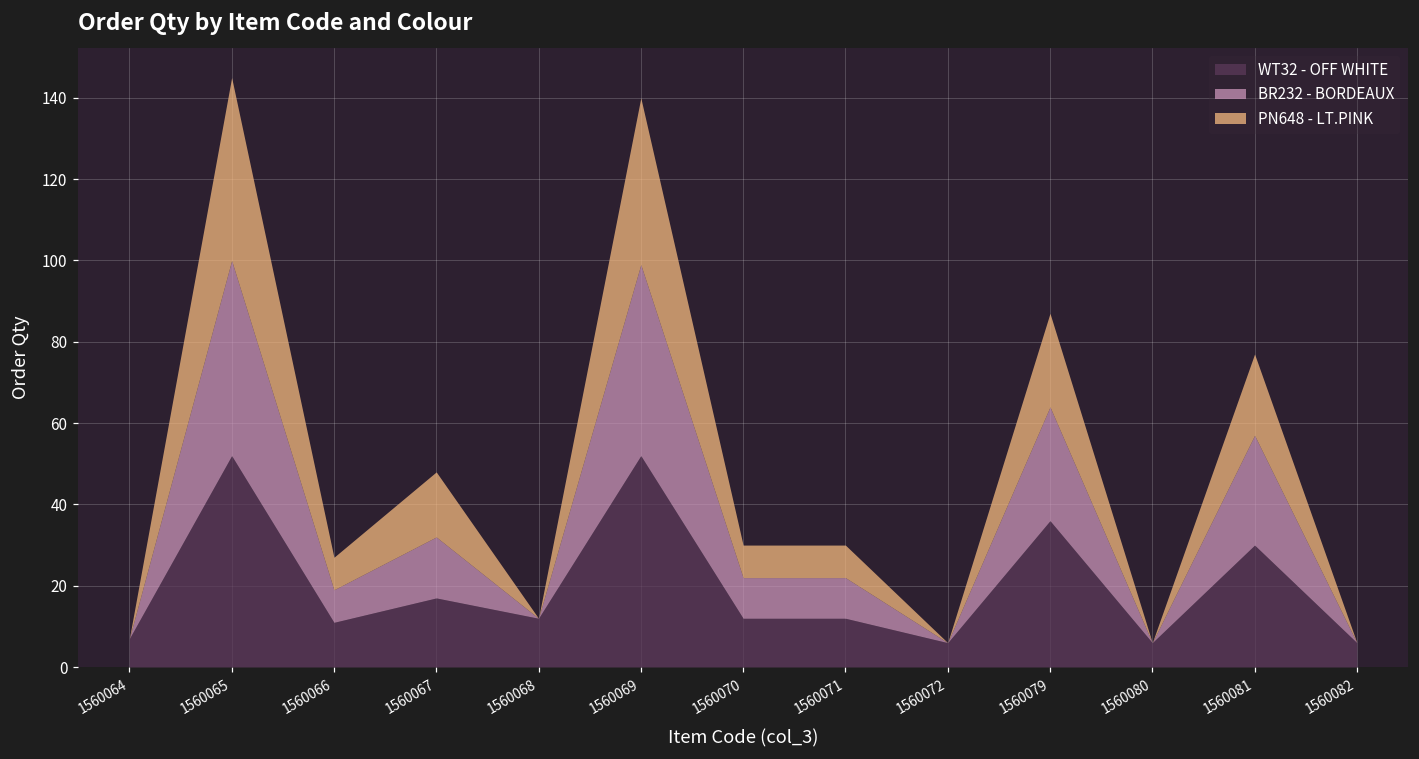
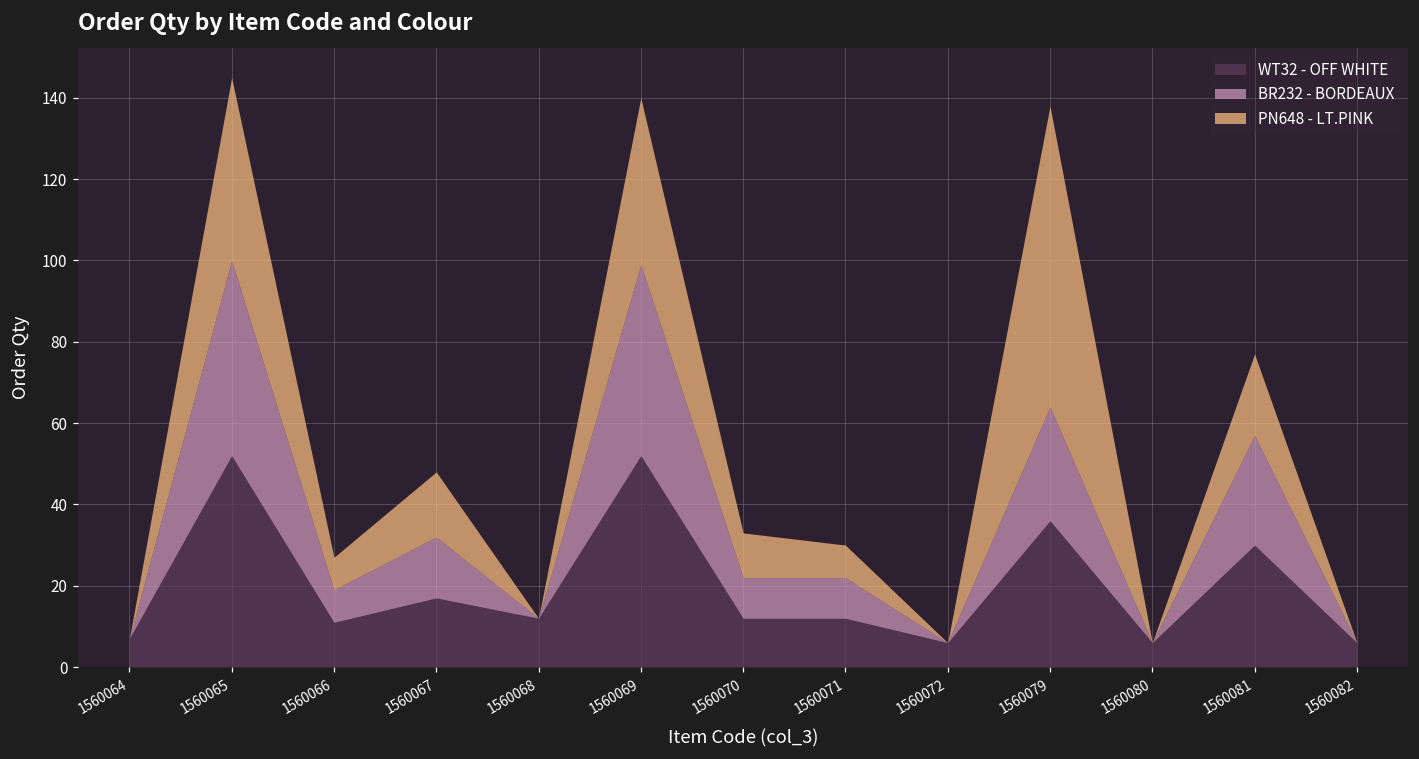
  {
    "WT32 - OFF WHITE": {
      "1560065": 52,
      "1560066": 11,
      "1560067": 17,
      "1560069": 52,
      "1560070": 12,
      "1560071": 12,
      "1560079": 36,
      "1560081": 30
    },
    "BR232 - BORDEAUX": {
      "1560065": 48,
      "1560066": 8,
      "1560067": 15,
      "1560069": 47,
      "1560070": 10,
      "1560071": 10,
      "1560079": 28,
      "1560081": 27
    },
    "PN648 - LT.PINK": {
      "1560065": 45,
      "1560066": 8,
      "1560067": 16,
      "1560069": 41,
-     "1560070": 8,
+     "1560070": 11,
      "1560071": 8,
-     "1560079": 23,
+     "1560079": 74,
      "1560081": 20
    }
  }
